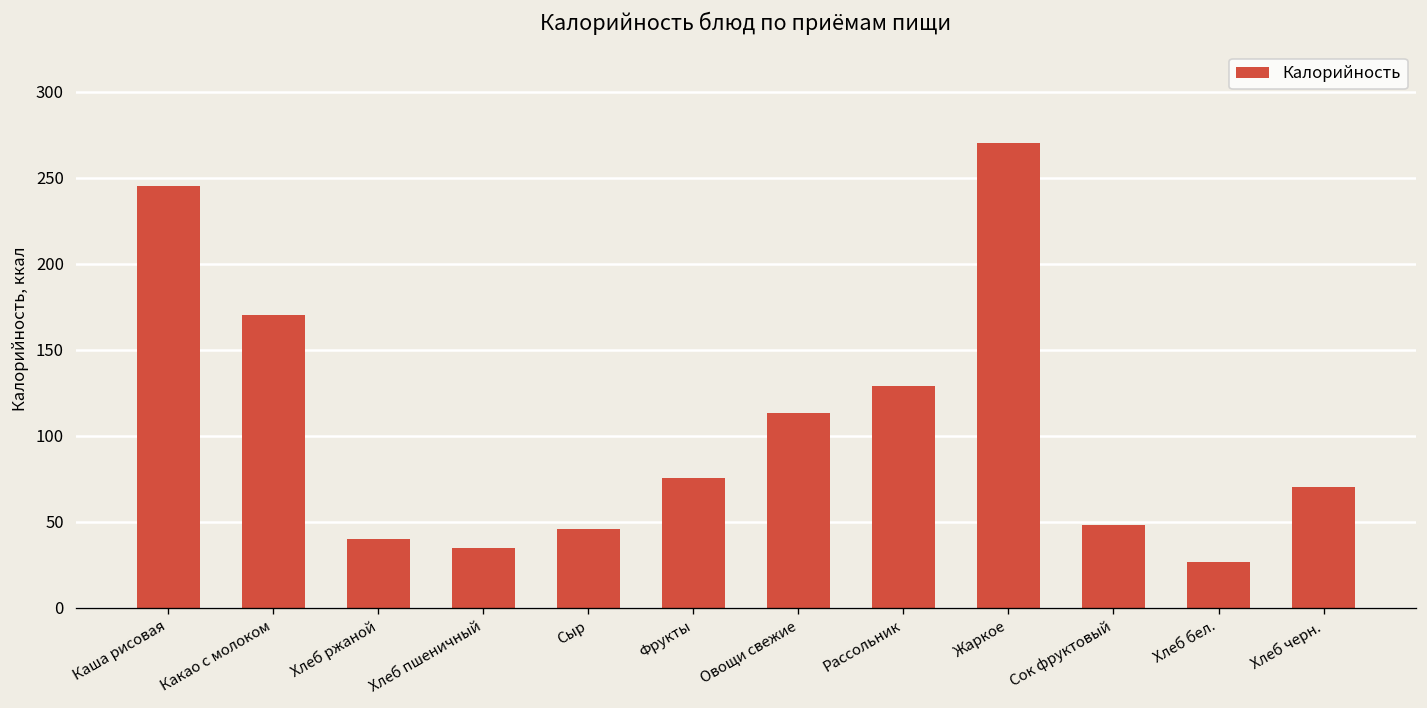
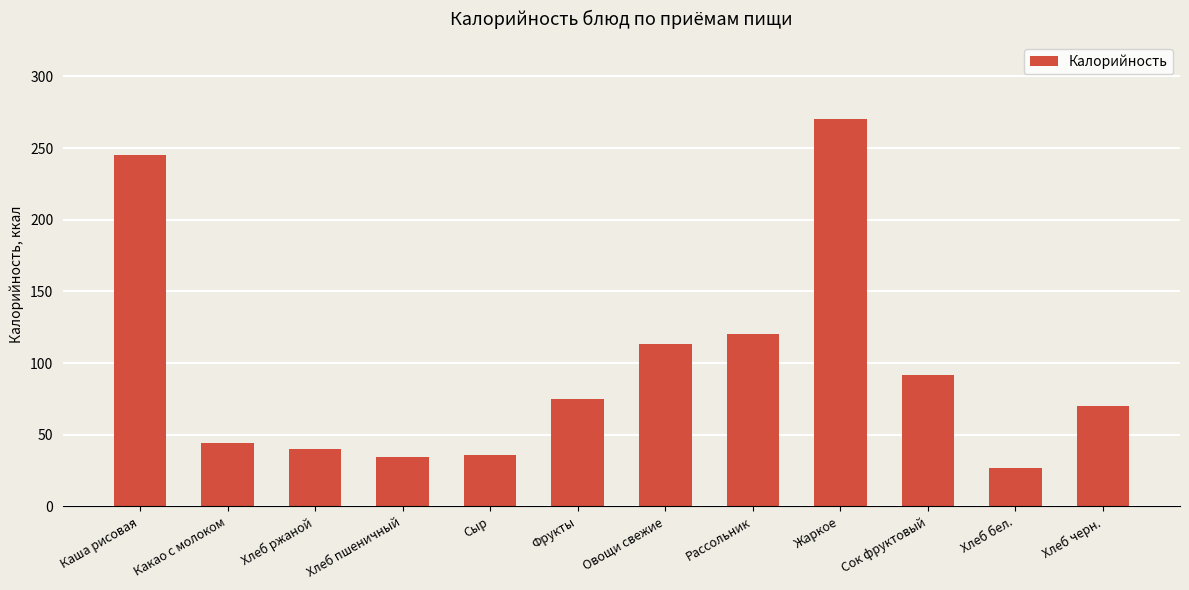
  {
    "Каша рисовая": 245,
-   "Какао с молоком": 170,
+   "Какао с молоком": 44,
    "Хлеб ржаной": 40,
    "Хлеб пшеничный": 35,
-   "Сыр": 46,
+   "Сыр": 36,
    "Фрукты": 75,
    "Овощи свежие": 113,
-   "Рассольник": 129,
+   "Рассольник": 120,
    "Жаркое": 270,
-   "Сок фруктовый": 48,
+   "Сок фруктовый": 92,
    "Хлеб бел.": 27,
    "Хлеб черн.": 70
  }
